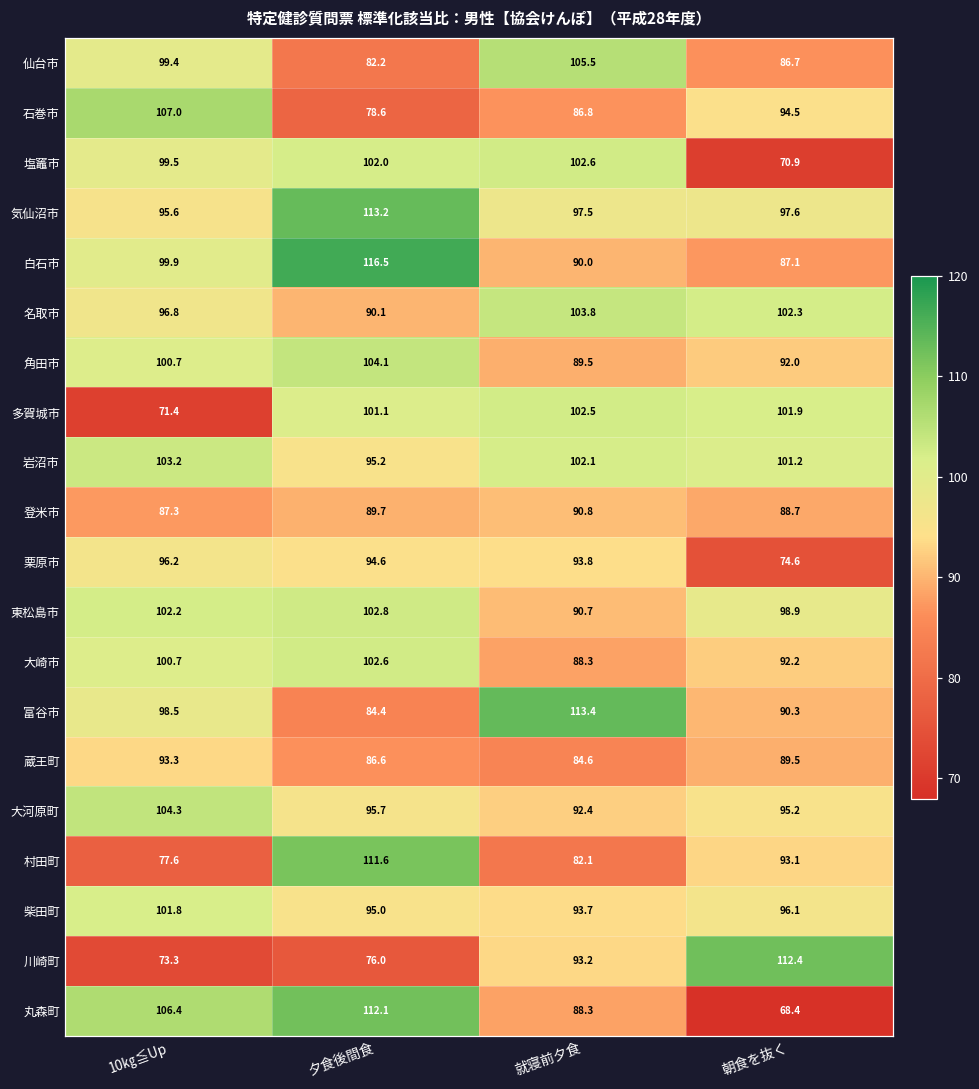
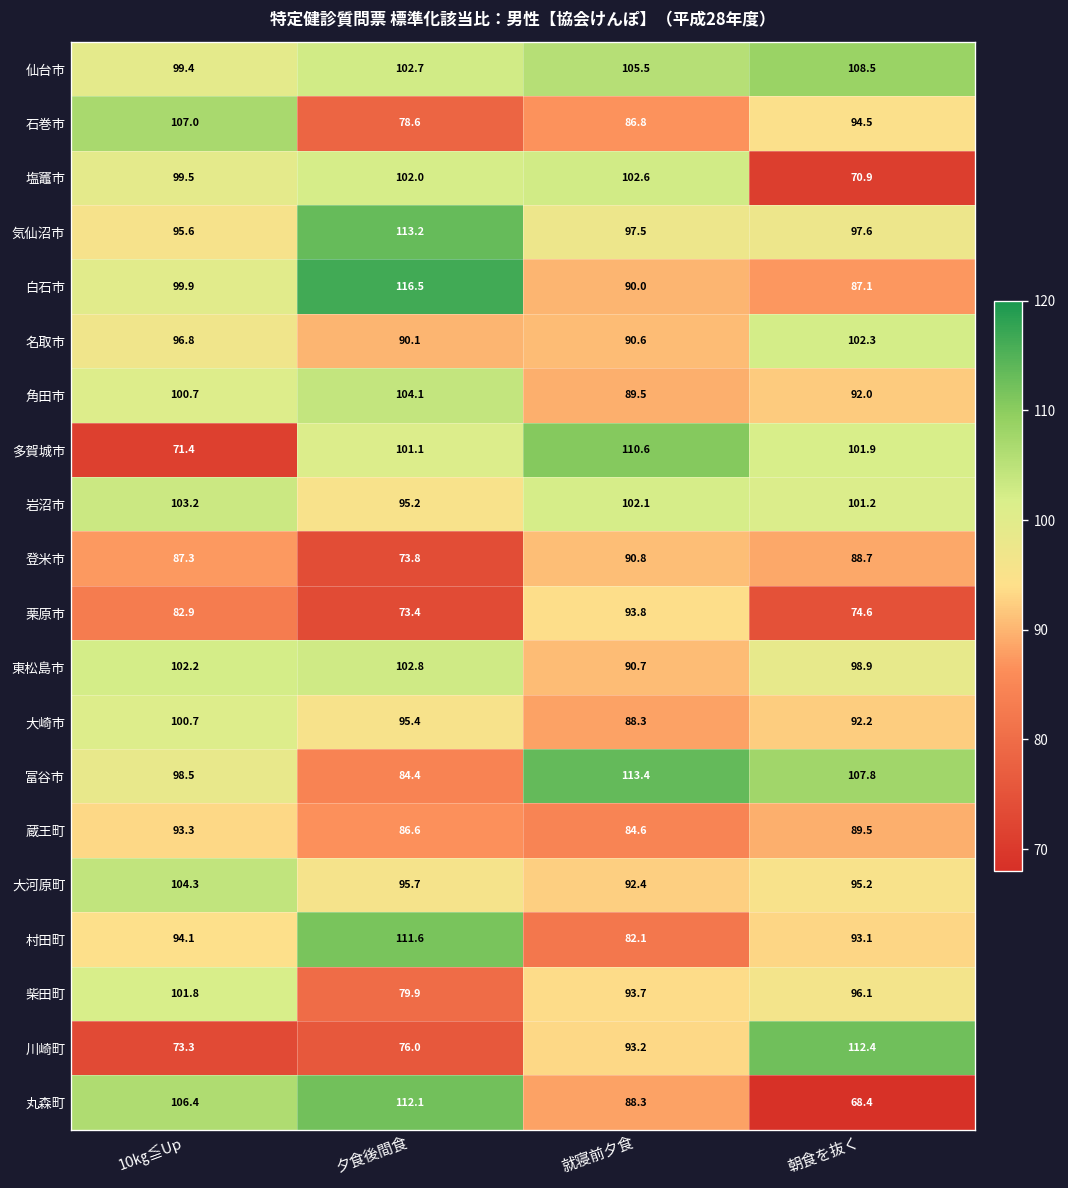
  {
    "仙台市": {
      "10㎏≦Up": 99.4,
-     "夕食後間食": 82.2,
+     "夕食後間食": 102.7,
      "就寝前夕食": 105.5,
-     "朝食を抜く": 86.7
+     "朝食を抜く": 108.5
    },
    "石巻市": {
      "10㎏≦Up": 107.0,
      "夕食後間食": 78.6,
      "就寝前夕食": 86.8,
      "朝食を抜く": 94.5
    },
    "塩竈市": {
      "10㎏≦Up": 99.5,
      "夕食後間食": 102.0,
      "就寝前夕食": 102.6,
      "朝食を抜く": 70.9
    },
    "気仙沼市": {
      "10㎏≦Up": 95.6,
      "夕食後間食": 113.2,
      "就寝前夕食": 97.5,
      "朝食を抜く": 97.6
    },
    "白石市": {
      "10㎏≦Up": 99.9,
      "夕食後間食": 116.5,
      "就寝前夕食": 90.0,
      "朝食を抜く": 87.1
    },
    "名取市": {
      "10㎏≦Up": 96.8,
      "夕食後間食": 90.1,
-     "就寝前夕食": 103.8,
+     "就寝前夕食": 90.6,
      "朝食を抜く": 102.3
    },
    "角田市": {
      "10㎏≦Up": 100.7,
      "夕食後間食": 104.1,
      "就寝前夕食": 89.5,
      "朝食を抜く": 92.0
    },
    "多賀城市": {
      "10㎏≦Up": 71.4,
      "夕食後間食": 101.1,
-     "就寝前夕食": 102.5,
+     "就寝前夕食": 110.6,
      "朝食を抜く": 101.9
    },
    "岩沼市": {
      "10㎏≦Up": 103.2,
      "夕食後間食": 95.2,
      "就寝前夕食": 102.1,
      "朝食を抜く": 101.2
    },
    "登米市": {
      "10㎏≦Up": 87.3,
-     "夕食後間食": 89.7,
+     "夕食後間食": 73.8,
      "就寝前夕食": 90.8,
      "朝食を抜く": 88.7
    },
    "栗原市": {
-     "10㎏≦Up": 96.2,
-     "夕食後間食": 94.6,
+     "10㎏≦Up": 82.9,
+     "夕食後間食": 73.4,
      "就寝前夕食": 93.8,
      "朝食を抜く": 74.6
    },
    "東松島市": {
      "10㎏≦Up": 102.2,
      "夕食後間食": 102.8,
      "就寝前夕食": 90.7,
      "朝食を抜く": 98.9
    },
    "大崎市": {
      "10㎏≦Up": 100.7,
-     "夕食後間食": 102.6,
+     "夕食後間食": 95.4,
      "就寝前夕食": 88.3,
      "朝食を抜く": 92.2
    },
    "富谷市": {
      "10㎏≦Up": 98.5,
      "夕食後間食": 84.4,
      "就寝前夕食": 113.4,
-     "朝食を抜く": 90.3
+     "朝食を抜く": 107.8
    },
    "蔵王町": {
      "10㎏≦Up": 93.3,
      "夕食後間食": 86.6,
      "就寝前夕食": 84.6,
      "朝食を抜く": 89.5
    },
    "大河原町": {
      "10㎏≦Up": 104.3,
      "夕食後間食": 95.7,
      "就寝前夕食": 92.4,
      "朝食を抜く": 95.2
    },
    "村田町": {
-     "10㎏≦Up": 77.6,
+     "10㎏≦Up": 94.1,
      "夕食後間食": 111.6,
      "就寝前夕食": 82.1,
      "朝食を抜く": 93.1
    },
    "柴田町": {
      "10㎏≦Up": 101.8,
-     "夕食後間食": 95.0,
+     "夕食後間食": 79.9,
      "就寝前夕食": 93.7,
      "朝食を抜く": 96.1
    },
    "川崎町": {
      "10㎏≦Up": 73.3,
      "夕食後間食": 76.0,
      "就寝前夕食": 93.2,
      "朝食を抜く": 112.4
    },
    "丸森町": {
      "10㎏≦Up": 106.4,
      "夕食後間食": 112.1,
      "就寝前夕食": 88.3,
      "朝食を抜く": 68.4
    }
  }
